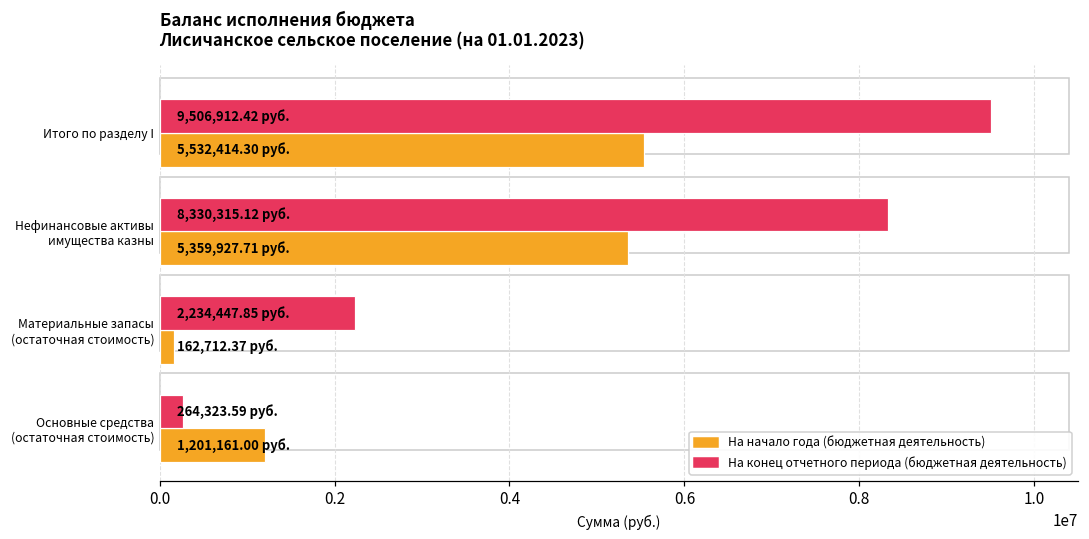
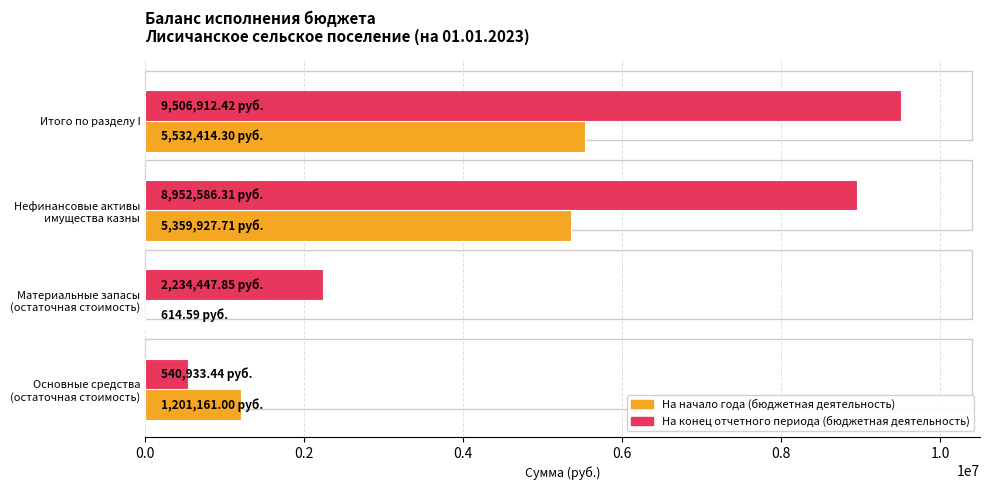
  {
    "На начало года (бюджетная деятельность)": {
      "Итого по разделу I": "5,532,414.30",
      "Нефинансовые активы имущества казны": "5,359,927.71",
-     "Материальные запасы (остаточная стоимость)": "162,712.37",
+     "Материальные запасы (остаточная стоимость)": "614.59",
      "Основные средства (остаточная стоимость)": "1,201,161.00"
    },
    "На конец отчетного периода (бюджетная деятельность)": {
      "Итого по разделу I": "9,506,912.42",
-     "Нефинансовые активы имущества казны": "8,330,315.12",
+     "Нефинансовые активы имущества казны": "8,952,586.31",
      "Материальные запасы (остаточная стоимость)": "2,234,447.85",
-     "Основные средства (остаточная стоимость)": "264,323.59"
+     "Основные средства (остаточная стоимость)": "540,933.44"
    }
  }
